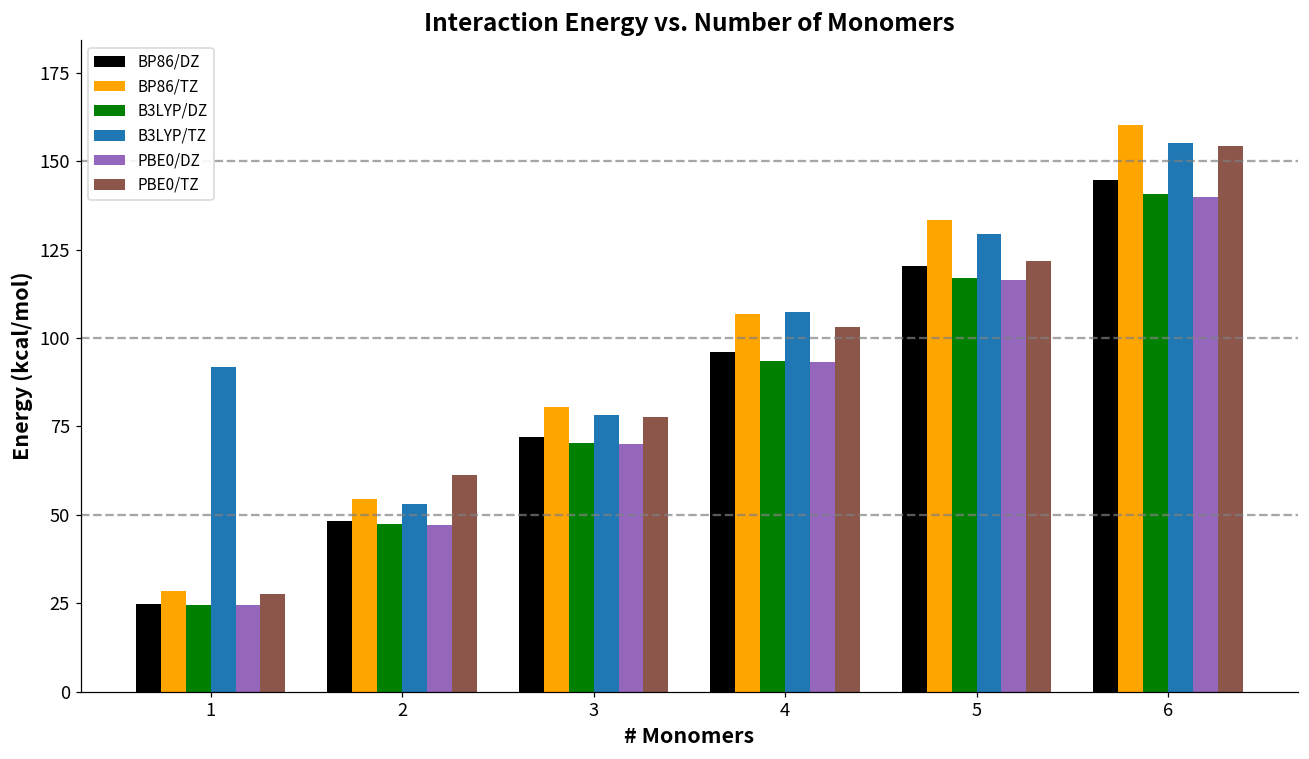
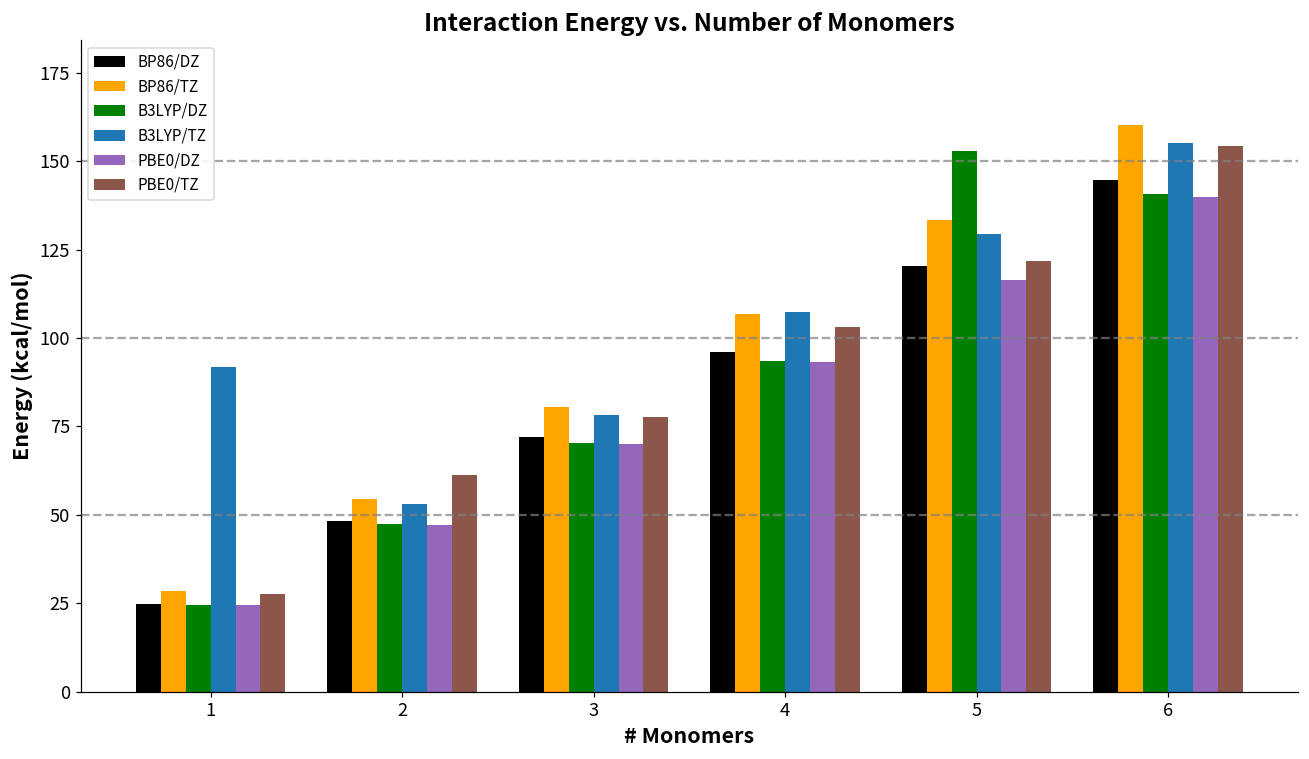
  {
    "BP86/DZ": {
      "1": 25,
      "2": 48,
      "3": 72,
      "4": 96,
      "5": 120,
      "6": 145
    },
    "BP86/TZ": {
      "1": 29,
      "2": 54,
      "3": 80,
      "4": 107,
      "5": 133,
      "6": 160
    },
    "B3LYP/DZ": {
      "1": 25,
      "2": 47,
      "3": 70,
      "4": 94,
-     "5": 117,
+     "5": 153,
      "6": 141
    },
    "B3LYP/TZ": {
      "1": 92,
      "2": 53,
      "3": 78,
      "4": 107,
      "5": 129,
      "6": 155
    },
    "PBE0/DZ": {
      "1": 24,
      "2": 47,
      "3": 70,
      "4": 93,
      "5": 116,
      "6": 140
    },
    "PBE0/TZ": {
      "1": 28,
      "2": 61,
      "3": 78,
      "4": 103,
      "5": 122,
      "6": 154
    }
  }
